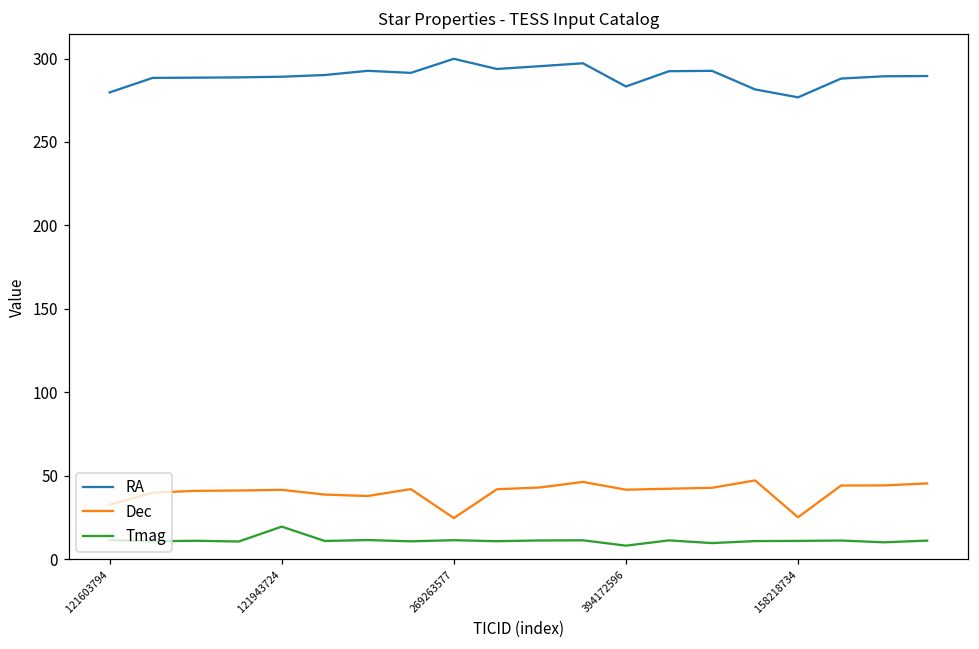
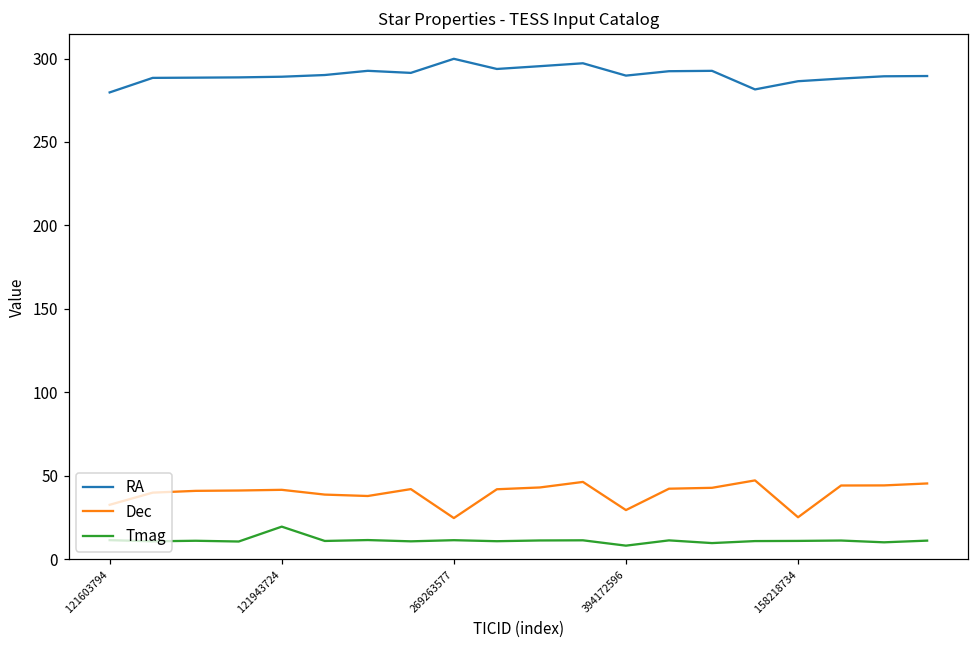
  {
    "RA": {
      "121603794": 280,
      "121943724": 289,
      "269263577": 300,
-     "394172596": 283,
-     "158218734": 277
+     "394172596": 290,
+     "158218734": 286
    },
    "Dec": {
      "121943724": 42,
      "269263577": 25,
-     "394172596": 42,
+     "394172596": 29,
      "158218734": 25
    },
    "Tmag": {
      "121943724": 20,
      "269263577": 11,
      "394172596": 8,
      "158218734": 11
    }
  }
